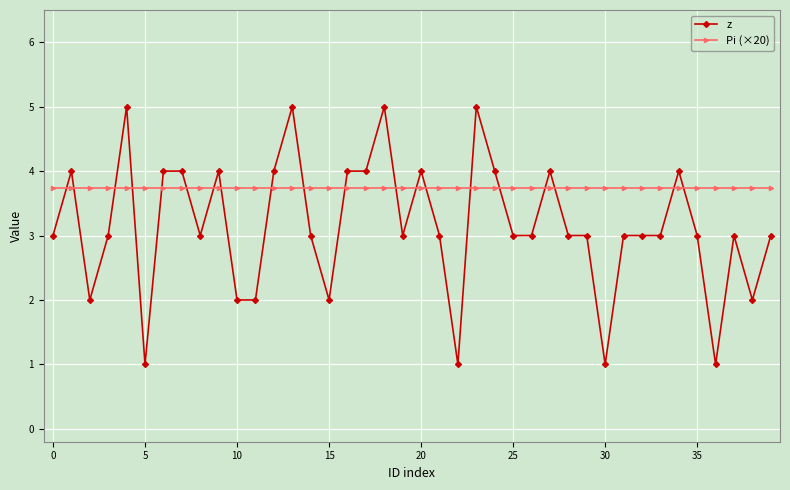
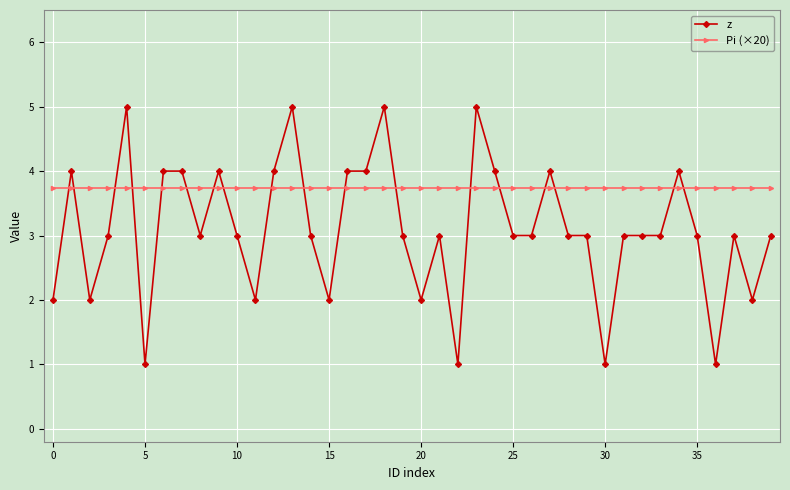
  {
    "z": {
-     "0": 3,
+     "0": 2,
      "5": 1,
-     "10": 2,
+     "10": 3,
      "15": 2,
-     "20": 4,
+     "20": 2,
      "25": 3,
      "30": 1,
      "35": 3
    },
    "Pi (×20)": {
      "0": 3.7,
      "5": 3.7,
      "10": 3.7,
      "15": 3.7,
      "20": 3.7,
      "25": 3.7,
      "30": 3.7,
      "35": 3.7
    }
  }
